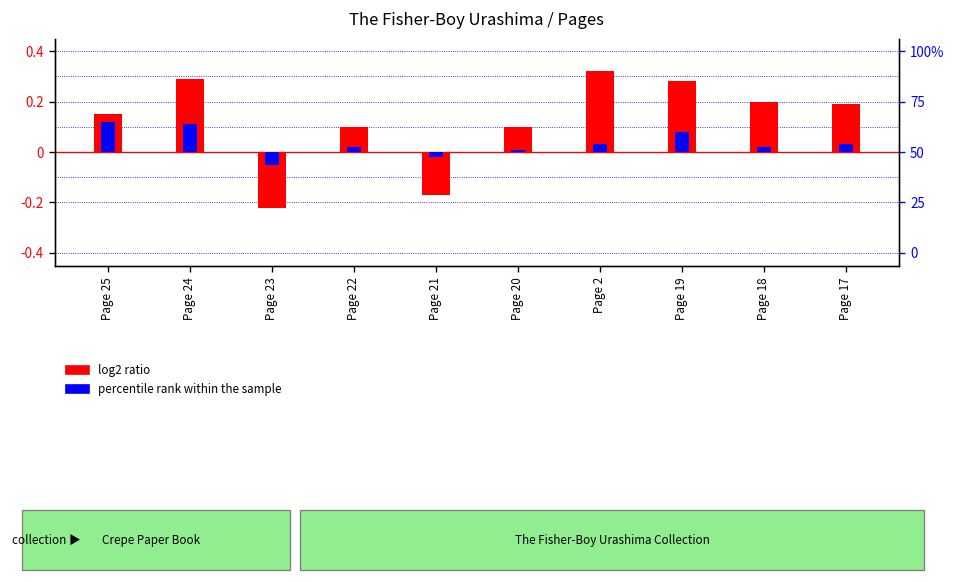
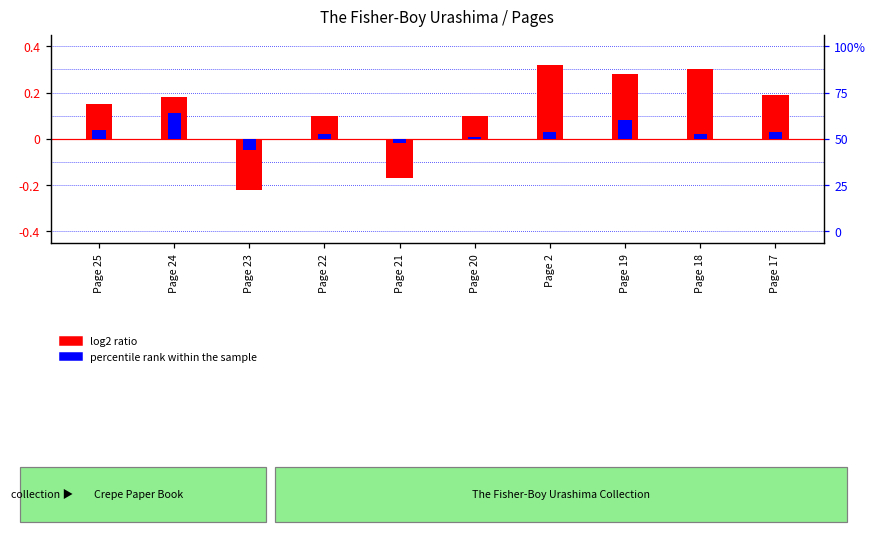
  {
    "log2 ratio": {
      "Page 25": 0.15,
-     "Page 24": 0.29,
+     "Page 24": 0.18,
      "Page 23": -0.22,
      "Page 22": 0.10,
      "Page 21": -0.17,
      "Page 20": 0.10,
      "Page 2": 0.32,
      "Page 19": 0.28,
-     "Page 18": 0.2,
+     "Page 18": 0.3,
      "Page 17": 0.19
    },
    "percentile rank within the sample": {
-     "Page 25": 0.12
+     "Page 25": 0.04
    }
  }
